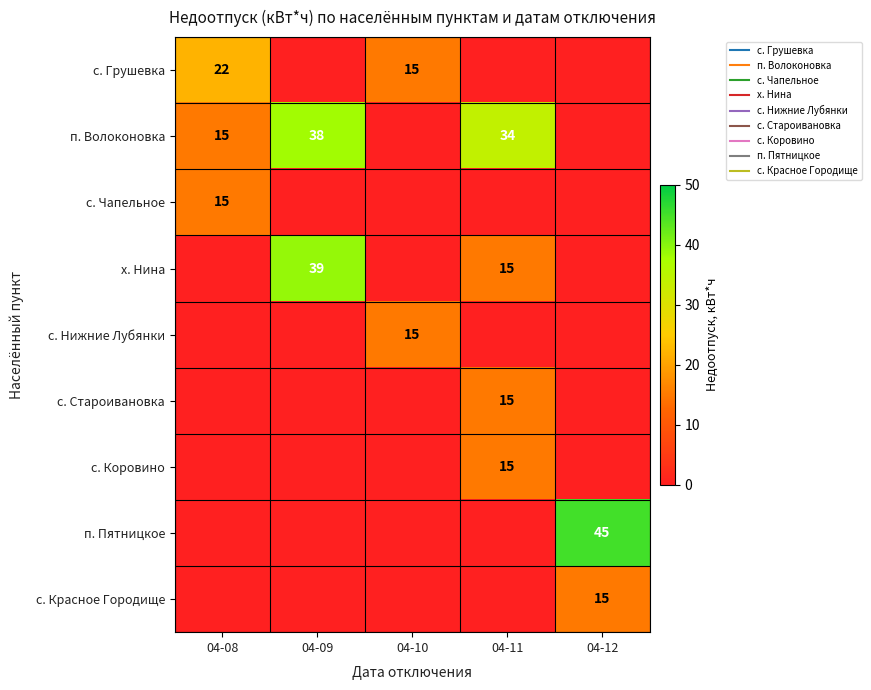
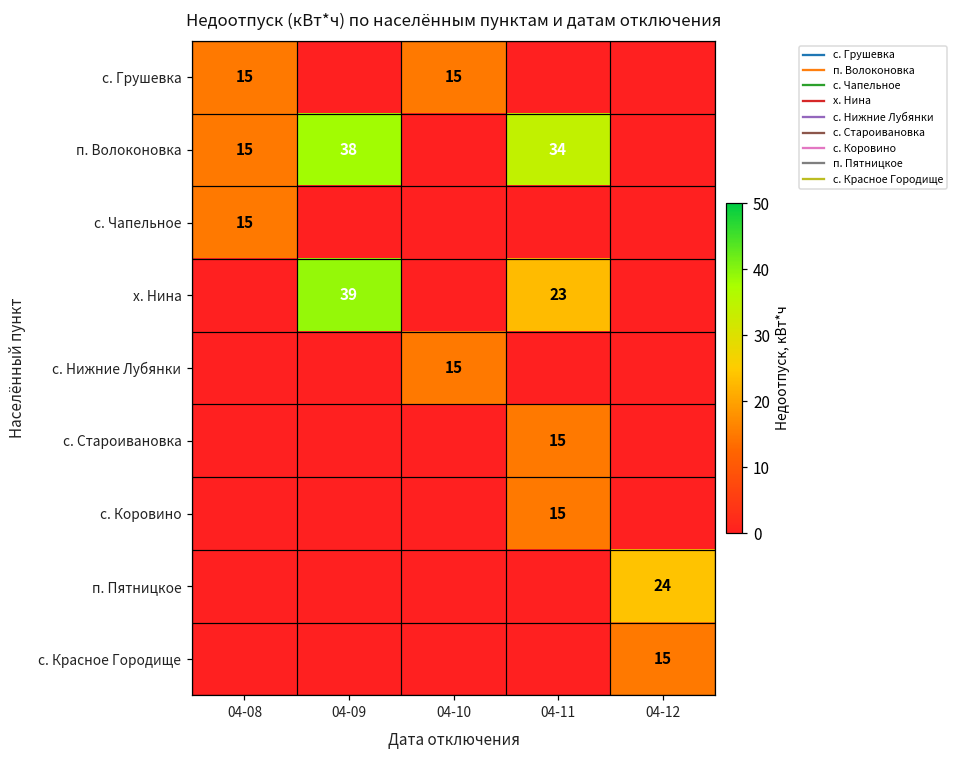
  {
    "с. Грушевка": {
-     "04-08": 22,
+     "04-08": 15,
      "04-10": 15
    },
    "п. Волоконовка": {
      "04-08": 15,
      "04-09": 38,
      "04-11": 34
    },
    "с. Чапельное": {
      "04-08": 15
    },
    "х. Нина": {
      "04-09": 39,
-     "04-11": 15
+     "04-11": 23
    },
    "с. Нижние Лубянки": {
      "04-10": 15
    },
    "с. Староивановка": {
      "04-11": 15
    },
    "с. Коровино": {
      "04-11": 15
    },
    "п. Пятницкое": {
-     "04-12": 45
+     "04-12": 24
    },
    "с. Красное Городище": {
      "04-12": 15
    }
  }
